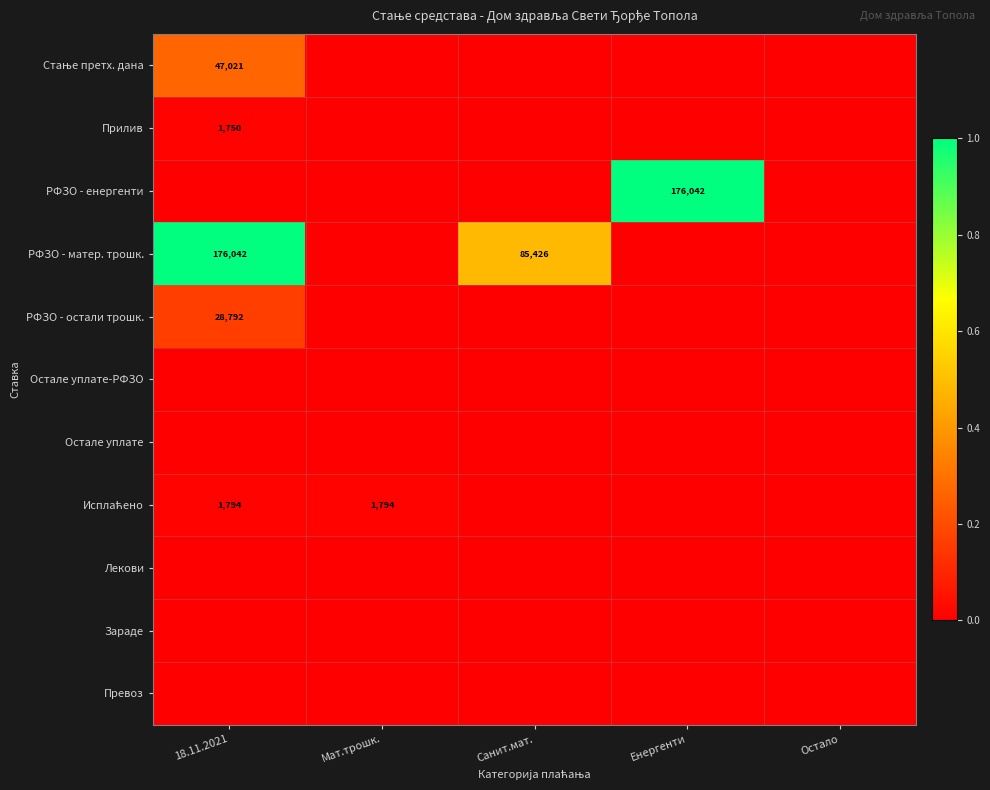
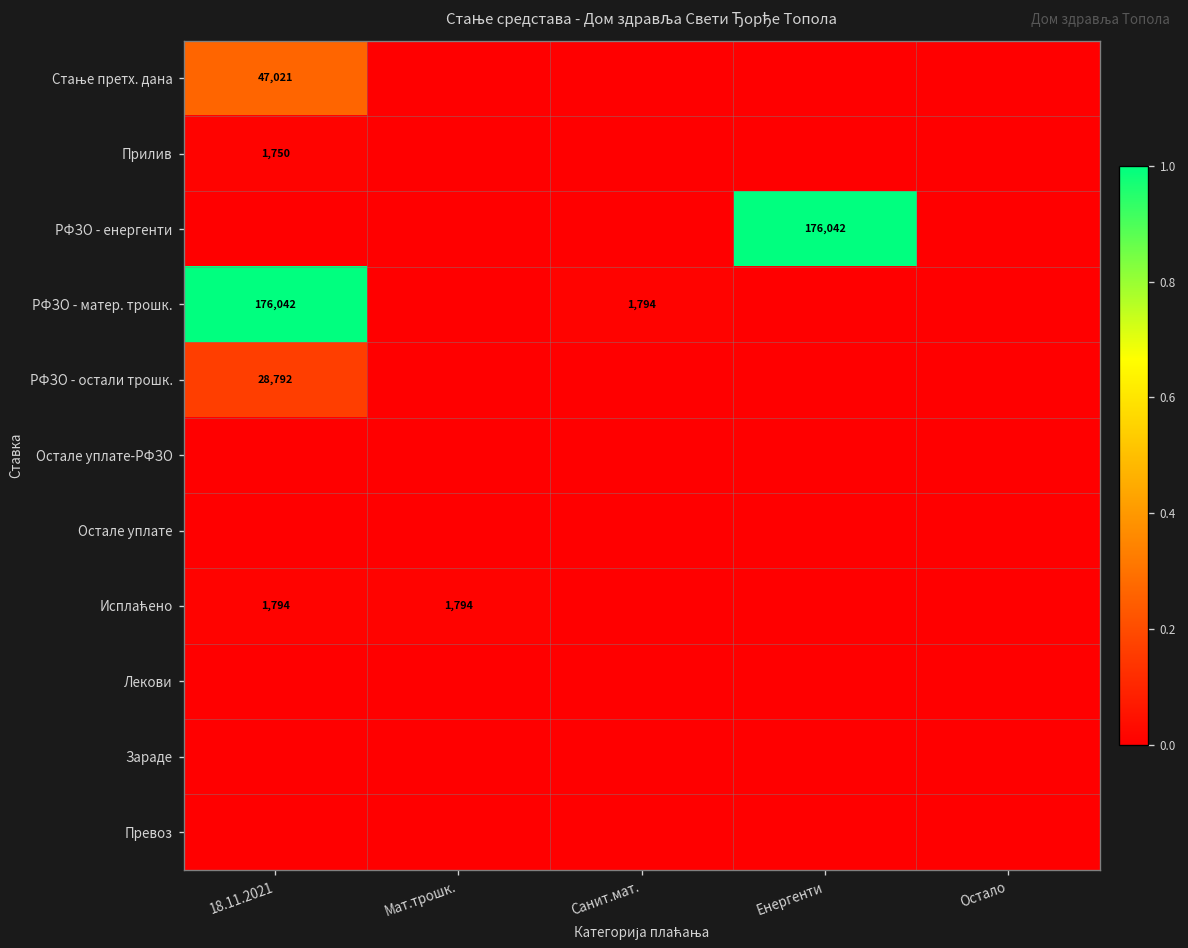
  {
    "Стање претх. дана": {
      "18.11.2021": "47,021"
    },
    "Прилив": {
      "18.11.2021": "1,750"
    },
    "РФЗО - енергенти": {
      "Енергенти": "176,042"
    },
    "РФЗО - матер. трошк.": {
      "18.11.2021": "176,042",
-     "Санит.мат.": "85,426"
+     "Санит.мат.": "1,794"
    },
    "РФЗО - остали трошк.": {
      "18.11.2021": "28,792"
    },
    "Исплаћено": {
      "18.11.2021": "1,794",
      "Мат.трошк.": "1,794"
    }
  }
